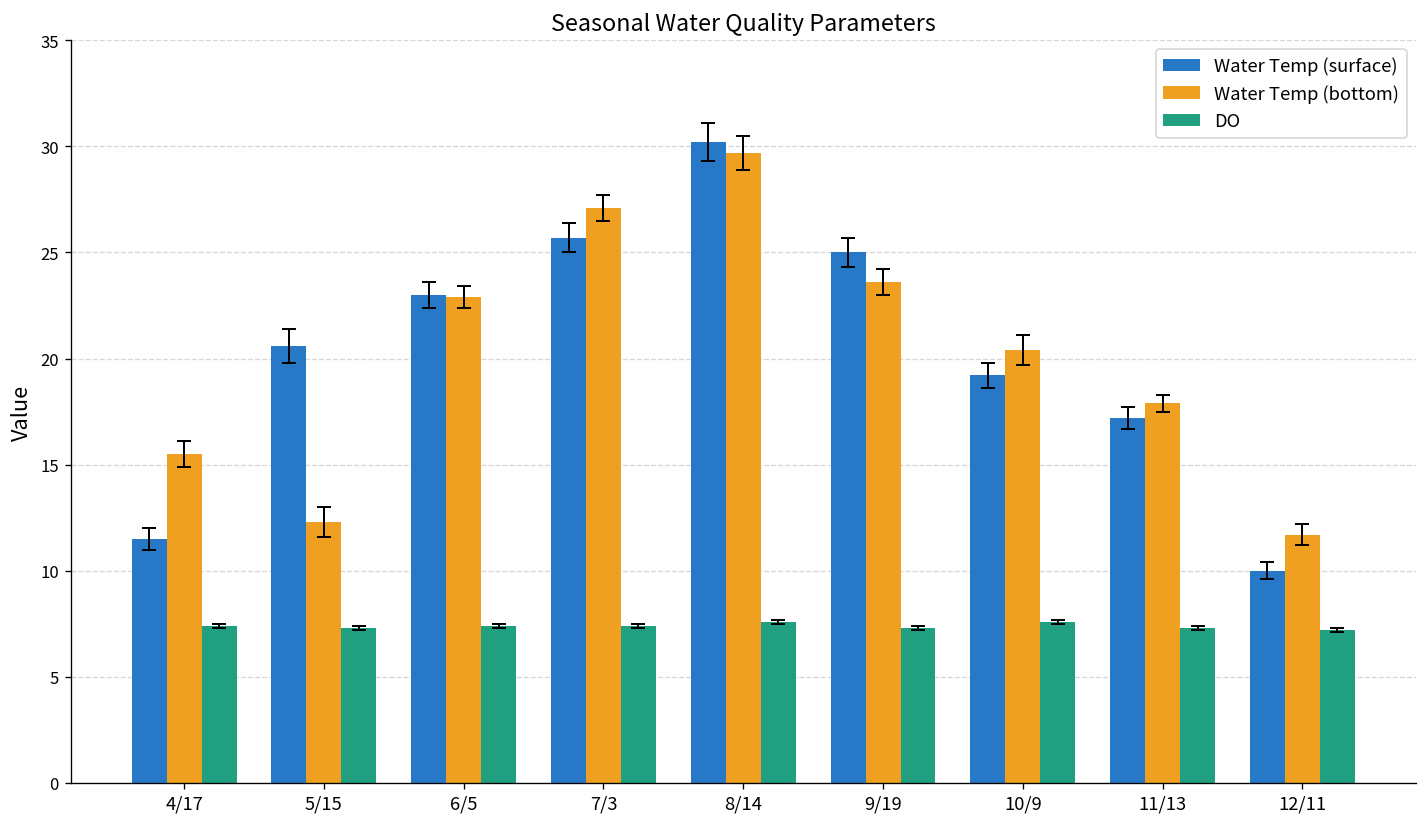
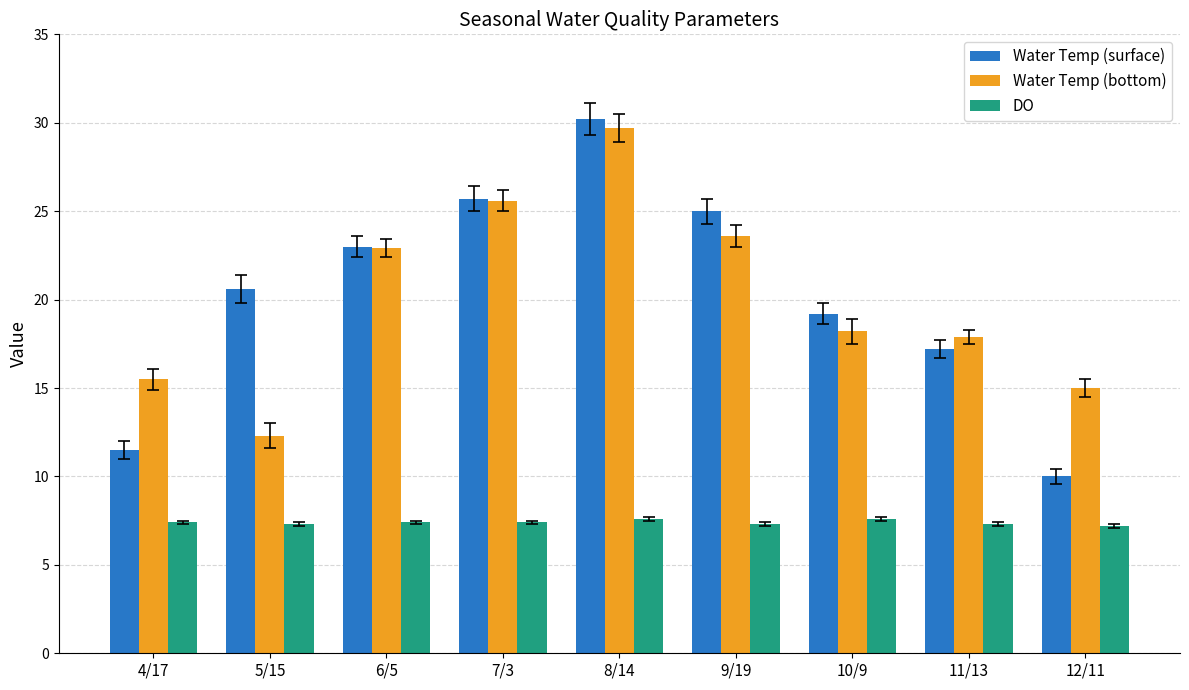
  {
    "Water Temp (bottom)": {
      "4/17": 15.5,
      "5/15": 12.3,
      "6/5": 22.9,
-     "7/3": 27.1,
+     "7/3": 25.6,
      "8/14": 29.7,
      "9/19": 23.6,
-     "10/9": 20.4,
+     "10/9": 18.2,
      "11/13": 17.9,
-     "12/11": 11.7
+     "12/11": 15.0
    },
    "DO": {
      "4/17": 7.4,
      "5/15": 7.3,
      "6/5": 7.4,
      "7/3": 7.4,
      "8/14": 7.6,
      "9/19": 7.3,
      "10/9": 7.6,
      "11/13": 7.3,
      "12/11": 7.2
    }
  }
